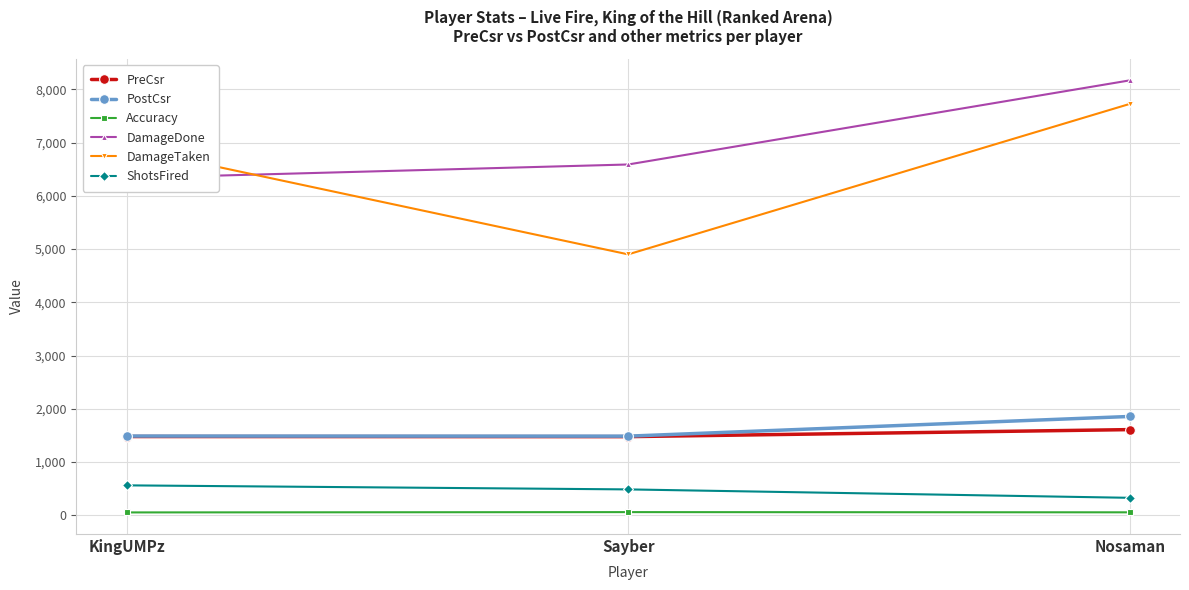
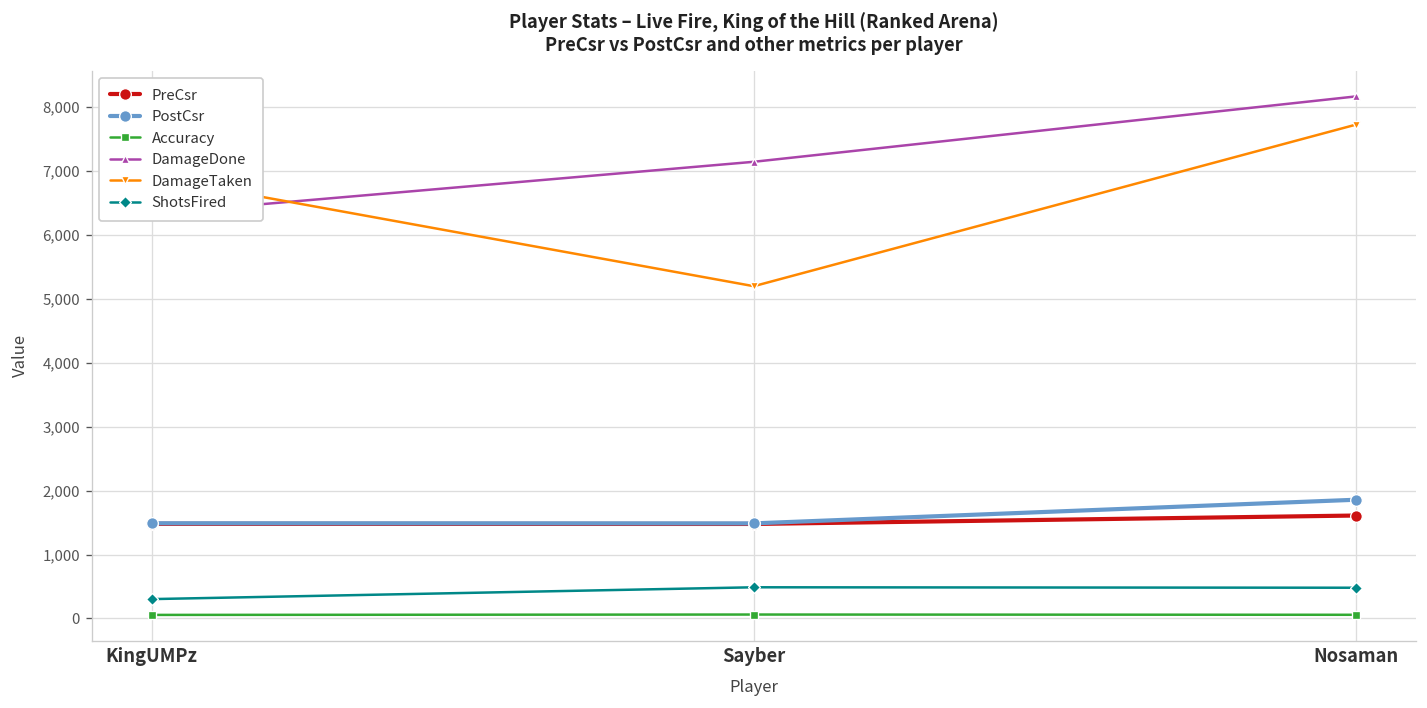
  {
    "PreCsr": {
      "Nosaman": "1,600"
    },
    "PostCsr": {
      "Nosaman": "1,900"
    },
    "Accuracy": {
      "KingUMPz": "100",
      "Sayber": "100",
      "Nosaman": "100"
    },
    "DamageDone": {
-     "Sayber": "6,600",
+     "Sayber": "7,100",
      "Nosaman": "8,200"
    },
    "DamageTaken": {
-     "Sayber": "4,900",
+     "Sayber": "5,200",
      "Nosaman": "7,700"
    },
    "ShotsFired": {
-     "KingUMPz": "600",
+     "KingUMPz": "300",
      "Sayber": "500",
-     "Nosaman": "300"
+     "Nosaman": "500"
    }
  }
